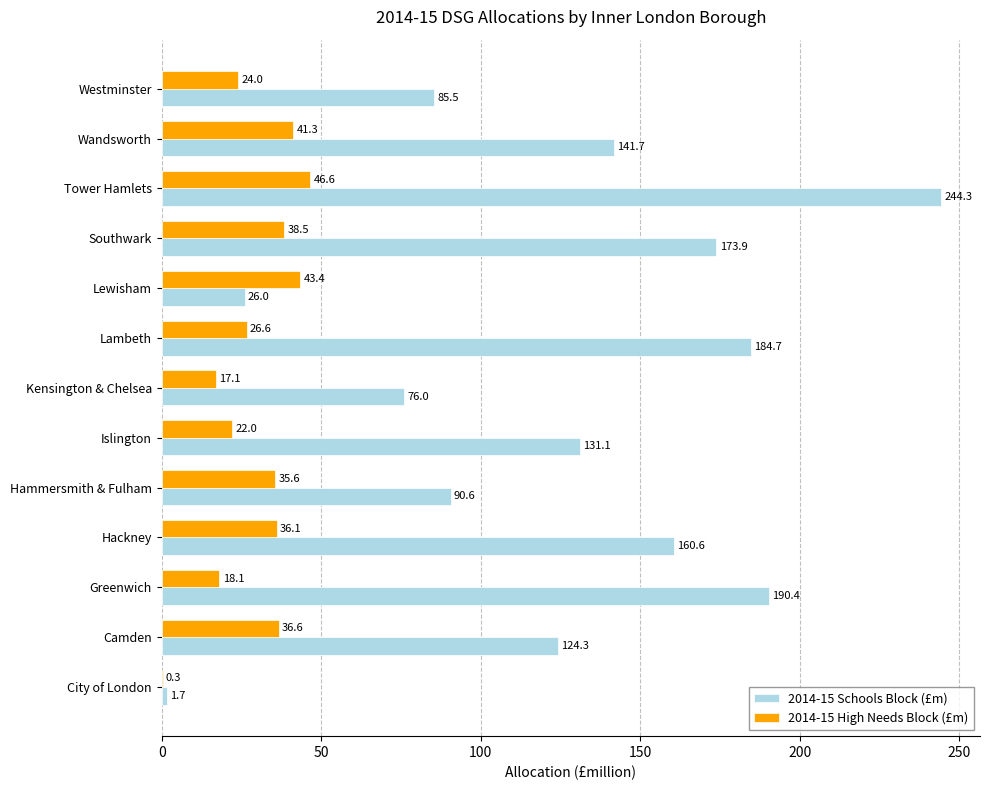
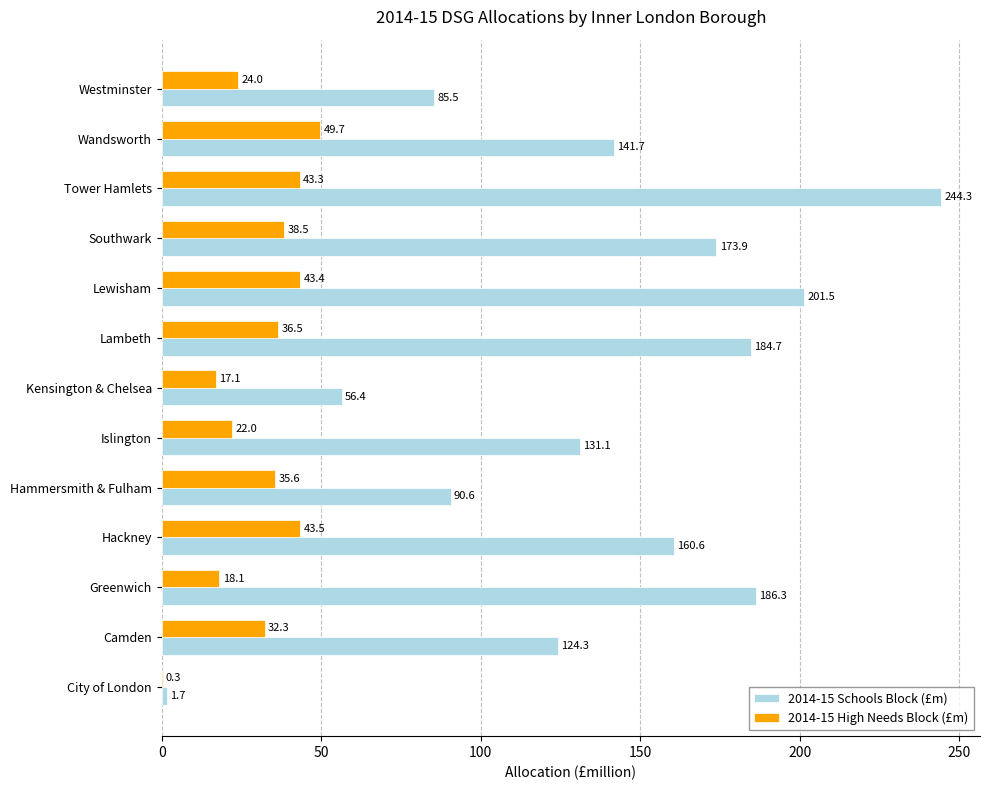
  {
    "2014-15 Schools Block (£m)": {
      "Westminster": 85.5,
      "Wandsworth": 141.7,
      "Tower Hamlets": 244.3,
      "Southwark": 173.9,
-     "Lewisham": 26.0,
+     "Lewisham": 201.5,
      "Lambeth": 184.7,
-     "Kensington & Chelsea": 76.0,
+     "Kensington & Chelsea": 56.4,
      "Islington": 131.1,
      "Hammersmith & Fulham": 90.6,
      "Hackney": 160.6,
-     "Greenwich": 190.4,
+     "Greenwich": 186.3,
      "Camden": 124.3,
      "City of London": 1.7
    },
    "2014-15 High Needs Block (£m)": {
      "Westminster": 24.0,
-     "Wandsworth": 41.3,
-     "Tower Hamlets": 46.6,
+     "Wandsworth": 49.7,
+     "Tower Hamlets": 43.3,
      "Southwark": 38.5,
      "Lewisham": 43.4,
-     "Lambeth": 26.6,
+     "Lambeth": 36.5,
      "Kensington & Chelsea": 17.1,
      "Islington": 22.0,
      "Hammersmith & Fulham": 35.6,
-     "Hackney": 36.1,
+     "Hackney": 43.5,
      "Greenwich": 18.1,
-     "Camden": 36.6,
+     "Camden": 32.3,
      "City of London": 0.3
    }
  }
